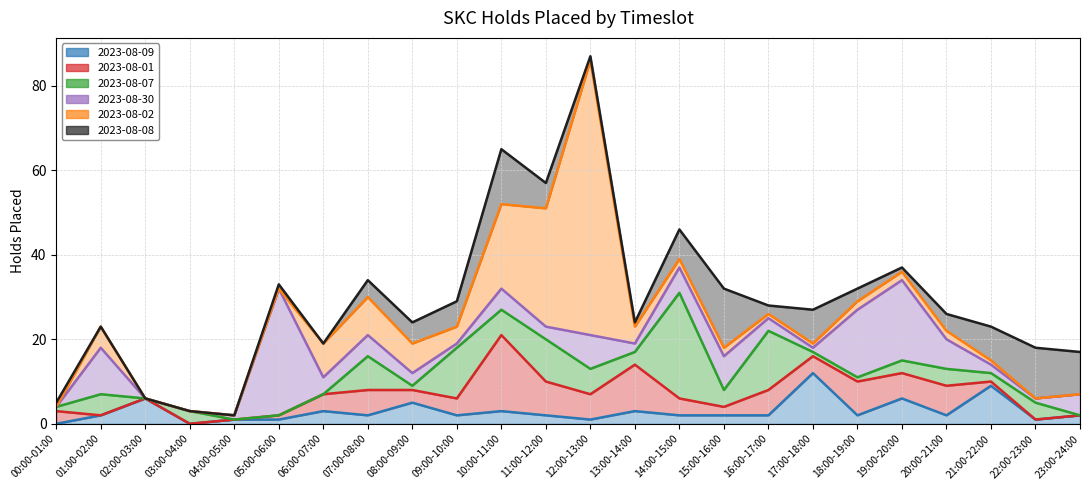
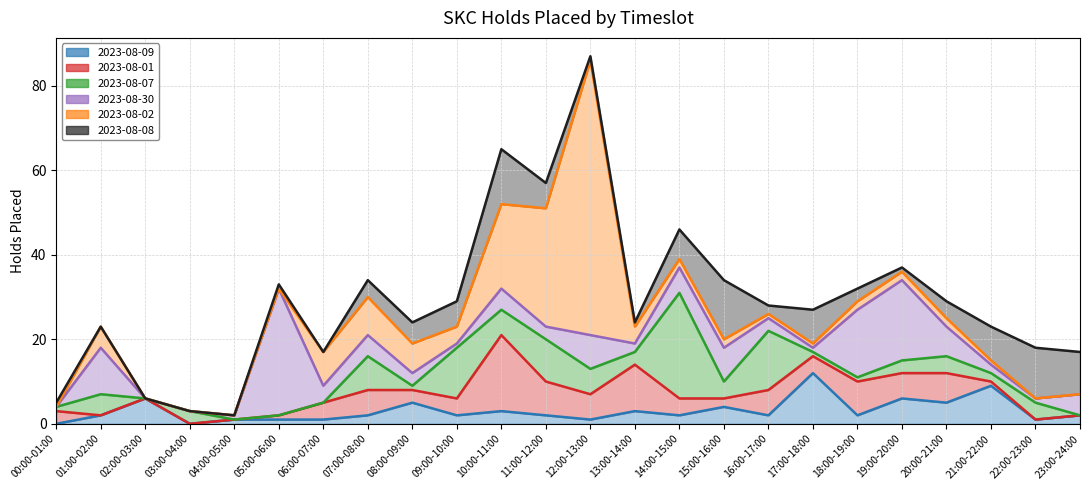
  {
    "2023-08-09": {
      "00:00-01:00": 0,
      "05:00-06:00": 1,
-     "06:00-07:00": 3,
+     "06:00-07:00": 1,
      "07:00-08:00": 2,
      "08:00-09:00": 5,
      "09:00-10:00": 2,
      "10:00-11:00": 3,
      "11:00-12:00": 2,
      "12:00-13:00": 1,
      "13:00-14:00": 3,
      "14:00-15:00": 2,
-     "15:00-16:00": 2,
+     "15:00-16:00": 4,
      "16:00-17:00": 2,
      "17:00-18:00": 12,
      "18:00-19:00": 2,
      "19:00-20:00": 6,
-     "20:00-21:00": 2,
+     "20:00-21:00": 5,
      "21:00-22:00": 9
    },
    "2023-08-07": {
      "01:00-02:00": 5,
      "07:00-08:00": 8,
      "08:00-09:00": 1,
      "09:00-10:00": 12,
      "10:00-11:00": 6,
      "11:00-12:00": 10,
      "12:00-13:00": 6,
      "13:00-14:00": 3,
      "14:00-15:00": 25,
      "15:00-16:00": 4,
      "16:00-17:00": 14,
      "17:00-18:00": 1,
      "18:00-19:00": 1,
      "19:00-20:00": 3,
      "20:00-21:00": 4,
      "21:00-22:00": 2,
      "22:00-23:00": 4
    },
    "2023-08-30": {
      "01:00-02:00": 11,
      "06:00-07:00": 4,
      "07:00-08:00": 5,
      "08:00-09:00": 3,
      "09:00-10:00": 1,
      "10:00-11:00": 5,
      "11:00-12:00": 3,
      "12:00-13:00": 8,
      "13:00-14:00": 2,
      "14:00-15:00": 6,
      "15:00-16:00": 8,
      "16:00-17:00": 3,
      "17:00-18:00": 1,
      "18:00-19:00": 16,
      "19:00-20:00": 19,
      "20:00-21:00": 7,
      "21:00-22:00": 2
    },
    "2023-08-08": {
      "00:00-01:00": 1,
      "05:00-06:00": 1,
      "07:00-08:00": 4,
      "08:00-09:00": 5,
      "09:00-10:00": 6,
      "10:00-11:00": 13,
      "11:00-12:00": 6,
      "12:00-13:00": 1,
      "13:00-14:00": 1,
      "14:00-15:00": 7,
      "15:00-16:00": 14,
      "16:00-17:00": 2,
      "17:00-18:00": 8,
      "18:00-19:00": 3,
      "19:00-20:00": 1,
      "20:00-21:00": 4,
      "21:00-22:00": 8,
      "22:00-23:00": 12,
      "23:00-24:00": 10
    }
  }
